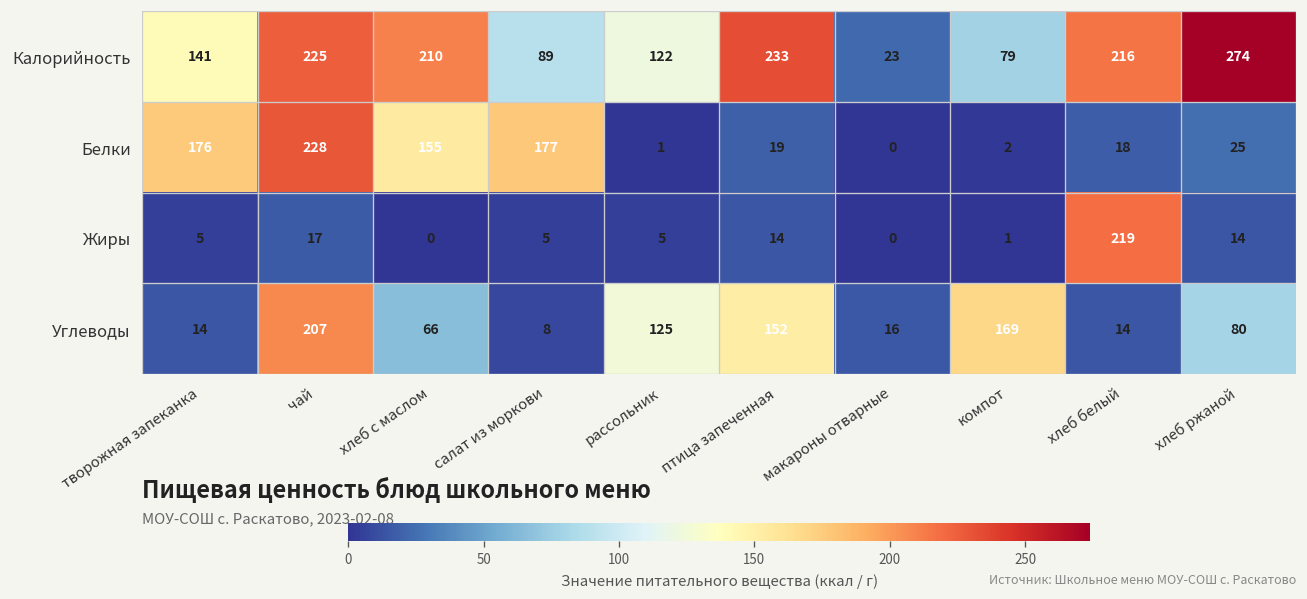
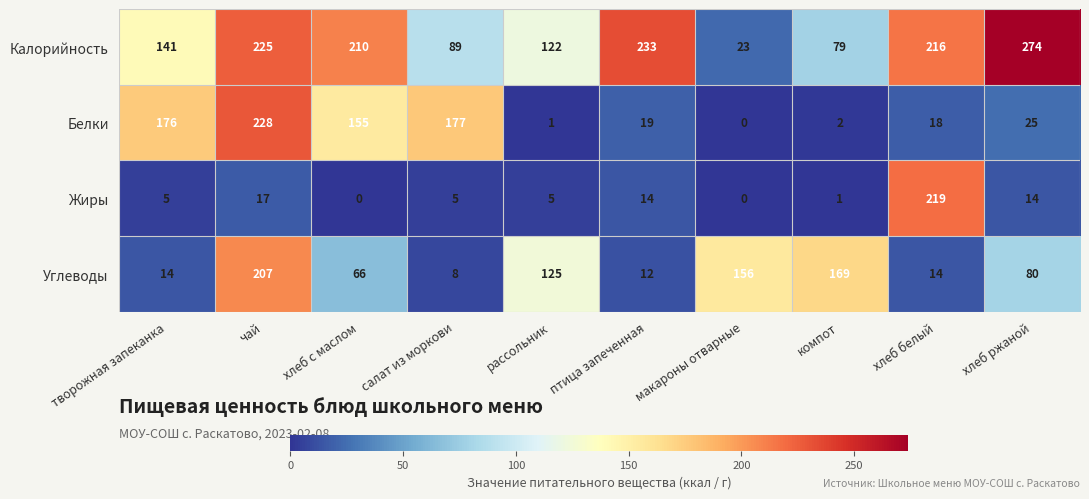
  {
    "Калорийность": {
      "творожная запеканка": 141,
      "чай": 225,
      "хлеб с маслом": 210,
      "салат из моркови": 89,
      "рассольник": 122,
      "птица запеченная": 233,
      "макароны отварные": 23,
      "компот": 79,
      "хлеб белый": 216,
      "хлеб ржаной": 274
    },
    "Белки": {
      "творожная запеканка": 176,
      "чай": 228,
      "хлеб с маслом": 155,
      "салат из моркови": 177,
      "рассольник": 1,
      "птица запеченная": 19,
      "макароны отварные": 0,
      "компот": 2,
      "хлеб белый": 18,
      "хлеб ржаной": 25
    },
    "Жиры": {
      "творожная запеканка": 5,
      "чай": 17,
      "хлеб с маслом": 0,
      "салат из моркови": 5,
      "рассольник": 5,
      "птица запеченная": 14,
      "макароны отварные": 0,
      "компот": 1,
      "хлеб белый": 219,
      "хлеб ржаной": 14
    },
    "Углеводы": {
      "творожная запеканка": 14,
      "чай": 207,
      "хлеб с маслом": 66,
      "салат из моркови": 8,
      "рассольник": 125,
-     "птица запеченная": 152,
-     "макароны отварные": 16,
+     "птица запеченная": 12,
+     "макароны отварные": 156,
      "компот": 169,
      "хлеб белый": 14,
      "хлеб ржаной": 80
    }
  }
